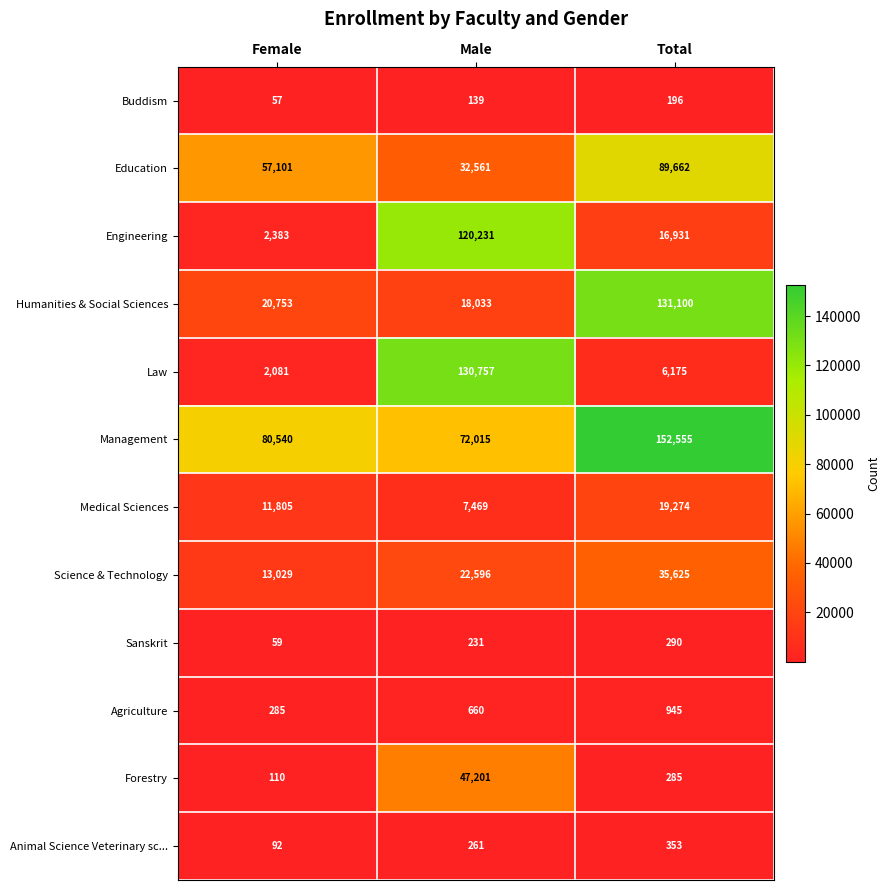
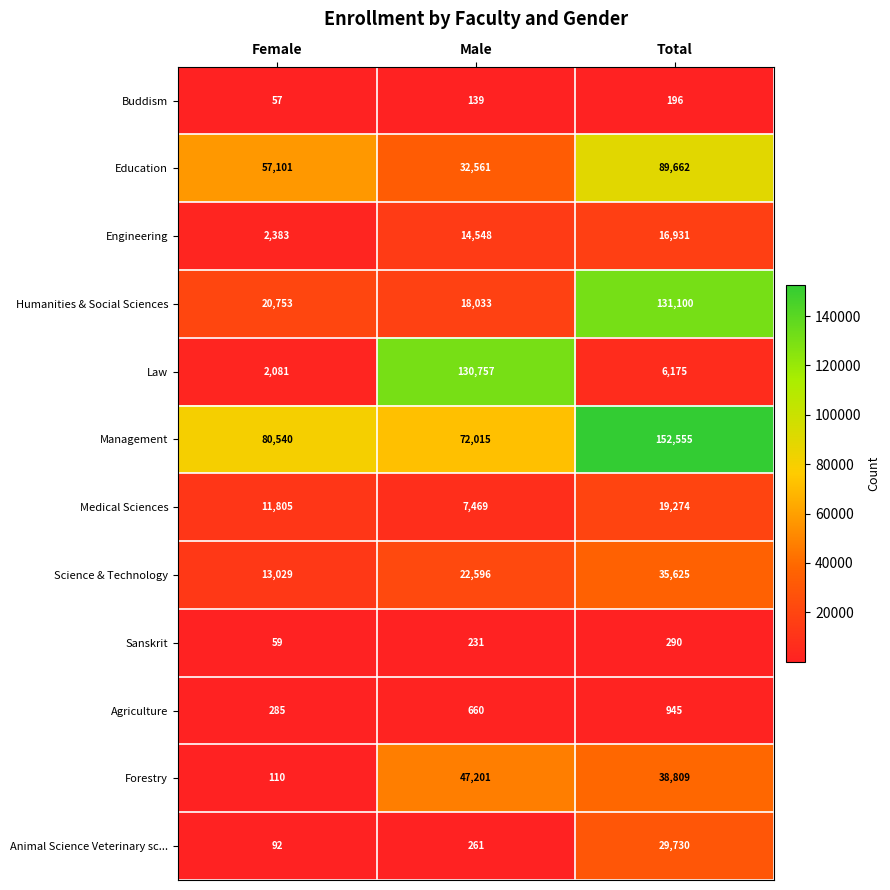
  {
    "Buddism": {
      "Female": "57",
      "Male": "139",
      "Total": "196"
    },
    "Education": {
      "Female": "57,101",
      "Male": "32,561",
      "Total": "89,662"
    },
    "Engineering": {
      "Female": "2,383",
-     "Male": "120,231",
+     "Male": "14,548",
      "Total": "16,931"
    },
    "Humanities & Social Sciences": {
      "Female": "20,753",
      "Male": "18,033",
      "Total": "131,100"
    },
    "Law": {
      "Female": "2,081",
      "Male": "130,757",
      "Total": "6,175"
    },
    "Management": {
      "Female": "80,540",
      "Male": "72,015",
      "Total": "152,555"
    },
    "Medical Sciences": {
      "Female": "11,805",
      "Male": "7,469",
      "Total": "19,274"
    },
    "Science & Technology": {
      "Female": "13,029",
      "Male": "22,596",
      "Total": "35,625"
    },
    "Sanskrit": {
      "Female": "59",
      "Male": "231",
      "Total": "290"
    },
    "Agriculture": {
      "Female": "285",
      "Male": "660",
      "Total": "945"
    },
    "Forestry": {
      "Female": "110",
      "Male": "47,201",
-     "Total": "285"
+     "Total": "38,809"
    },
    "Animal Science Veterinary sc...": {
      "Female": "92",
      "Male": "261",
-     "Total": "353"
+     "Total": "29,730"
    }
  }
